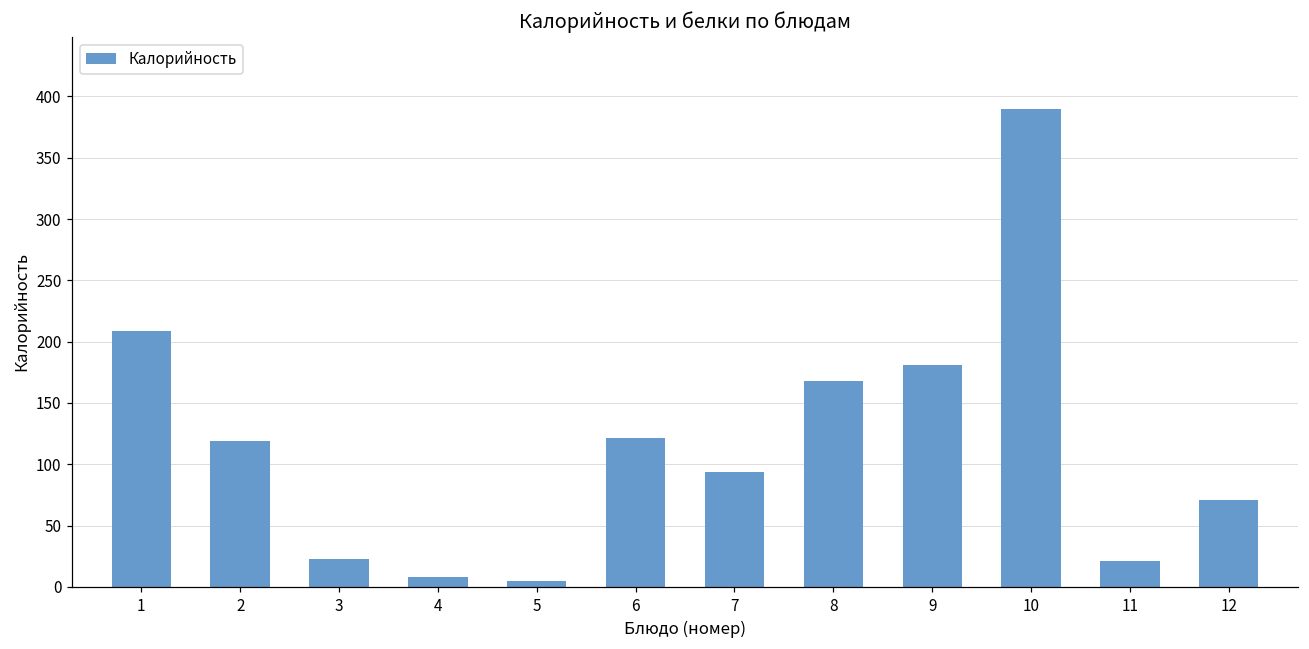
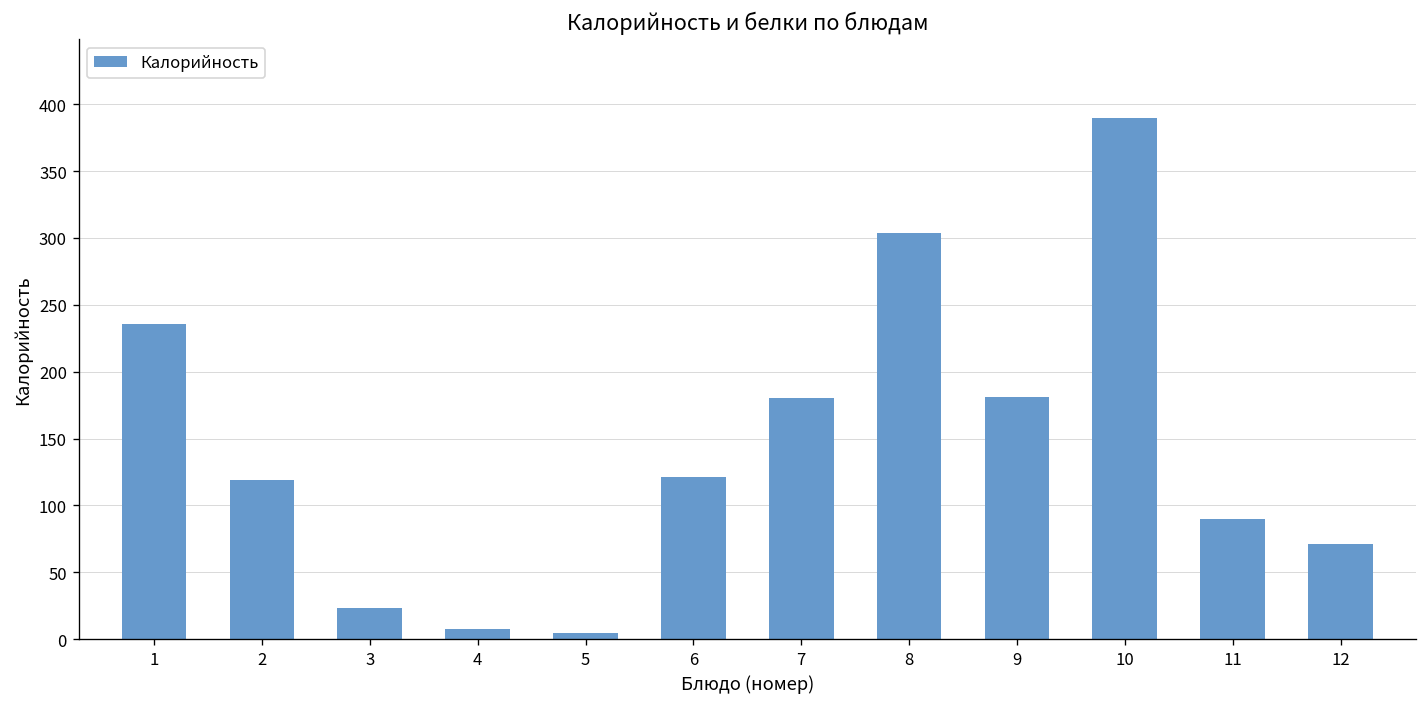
  {
-   "1": 209,
+   "1": 236,
    "2": 119,
    "3": 23,
    "4": 8,
    "5": 5,
    "6": 121,
-   "7": 94,
-   "8": 168,
+   "7": 180,
+   "8": 304,
    "9": 181,
    "10": 390,
-   "11": 21,
+   "11": 90,
    "12": 71
  }
